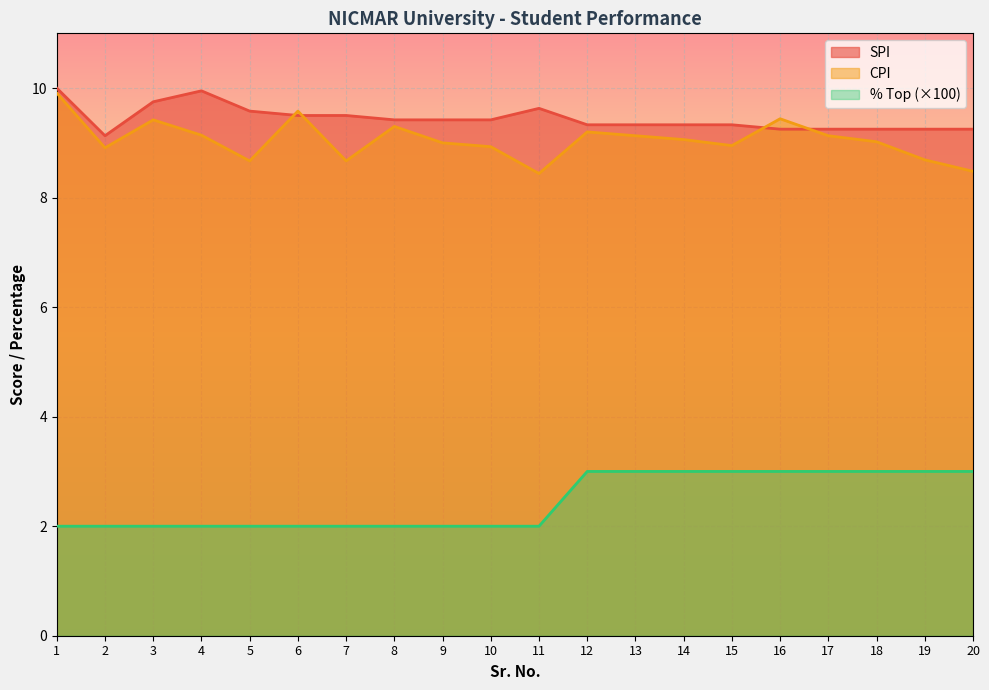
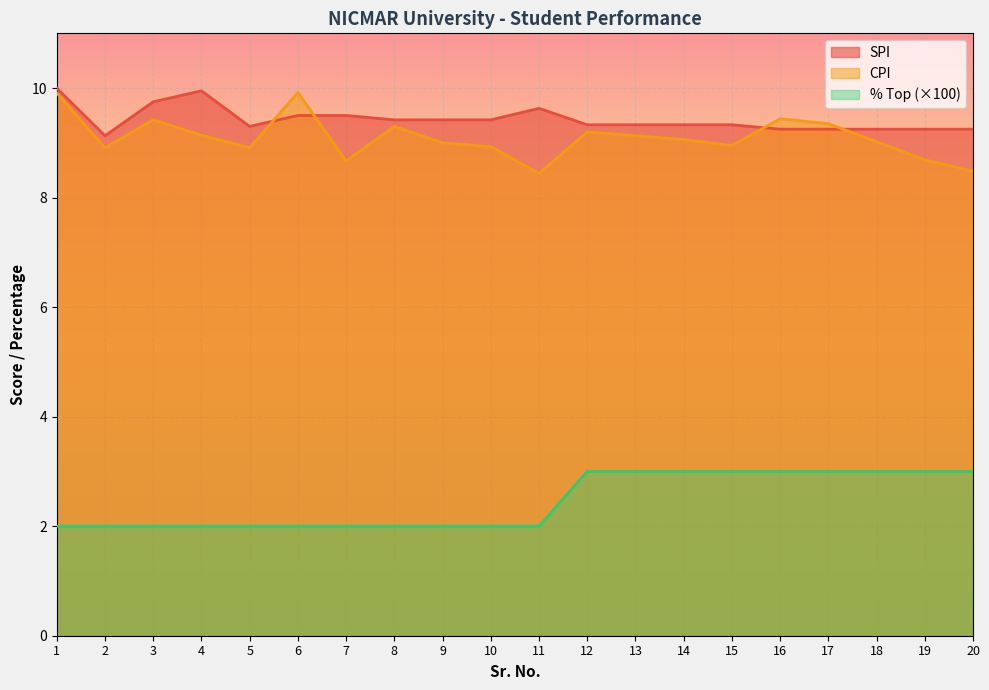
  {
    "SPI": {
      "1": 10.0,
      "2": 9.1,
      "3": 9.8,
      "4": 10.0,
-     "5": 9.6,
+     "5": 9.3,
      "6": 9.5,
      "7": 9.5,
      "8": 9.4,
      "9": 9.4,
      "10": 9.4,
      "11": 9.6,
      "12": 9.3,
      "13": 9.3,
      "14": 9.3,
      "15": 9.3,
      "16": 9.3,
      "17": 9.3,
      "18": 9.3,
      "19": 9.3,
      "20": 9.3
    },
    "CPI": {
      "1": 9.9,
      "2": 8.9,
      "3": 9.4,
      "4": 9.1,
-     "5": 8.7,
-     "6": 9.6,
+     "5": 8.9,
+     "6": 9.9,
      "7": 8.7,
      "8": 9.3,
      "9": 9.0,
      "10": 8.9,
      "11": 8.4,
      "12": 9.2,
      "13": 9.1,
      "14": 9.1,
      "15": 9.0,
      "16": 9.4,
-     "17": 9.1,
+     "17": 9.4,
      "18": 9.0,
      "19": 8.7,
      "20": 8.5
    },
    "% Top (×100)": {
      "1": 2.0,
      "2": 2.0,
      "3": 2.0,
      "4": 2.0,
      "5": 2.0,
      "6": 2.0,
      "7": 2.0,
      "8": 2.0,
      "9": 2.0,
      "10": 2.0,
      "11": 2.0,
      "12": 3.0,
      "13": 3.0,
      "14": 3.0,
      "15": 3.0,
      "16": 3.0,
      "17": 3.0,
      "18": 3.0,
      "19": 3.0,
      "20": 3.0
    }
  }
